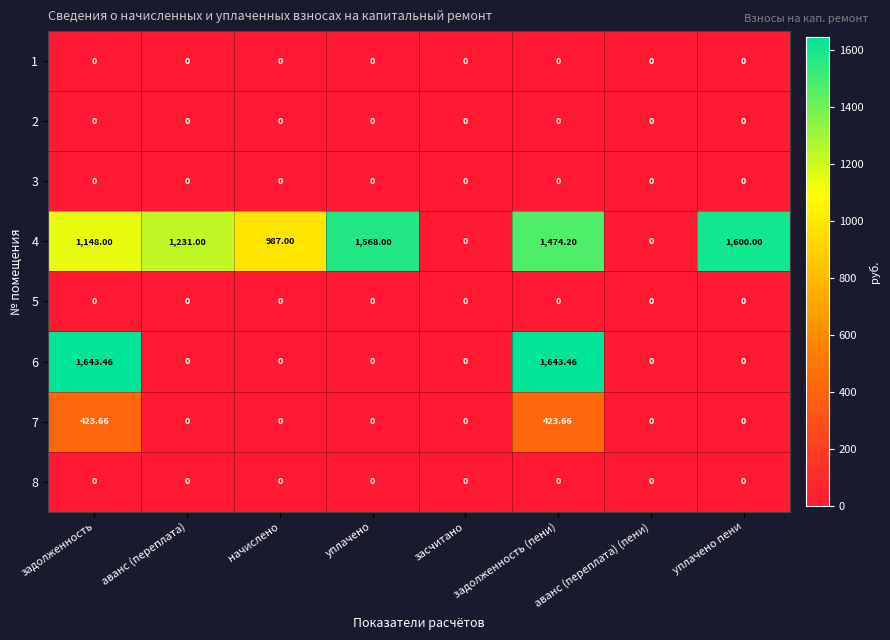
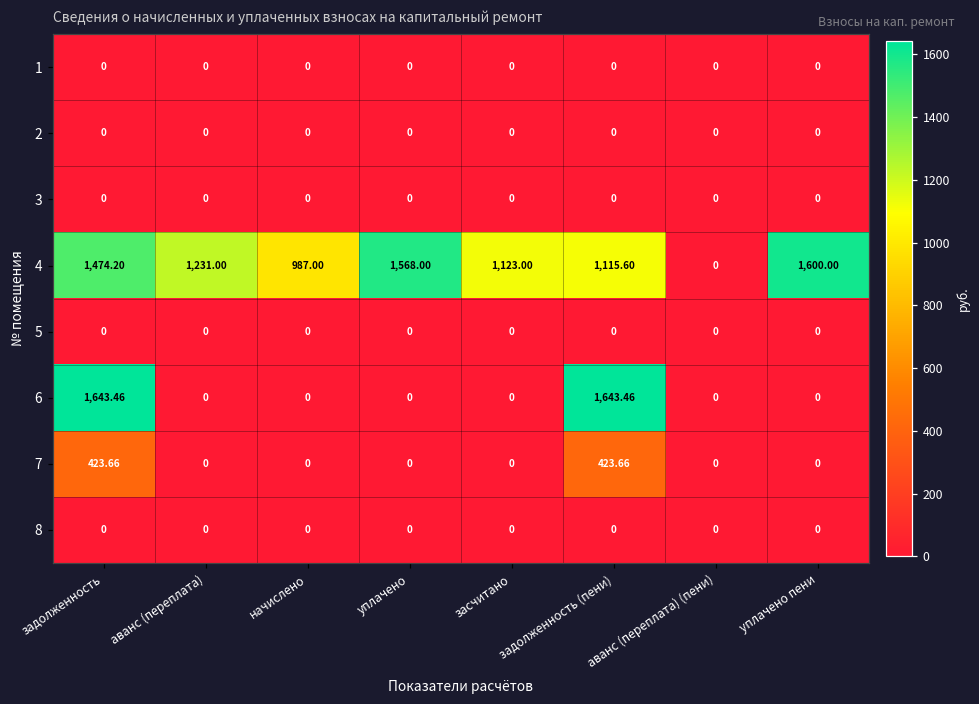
  {
    "1": {
      "задолженность": "0",
      "аванс (переплата)": "0",
      "начислено": "0",
      "уплачено": "0",
      "засчитано": "0",
      "задолженность (пени)": "0",
      "аванс (переплата) (пени)": "0",
      "уплачено пени": "0"
    },
    "2": {
      "задолженность": "0",
      "аванс (переплата)": "0",
      "начислено": "0",
      "уплачено": "0",
      "засчитано": "0",
      "задолженность (пени)": "0",
      "аванс (переплата) (пени)": "0",
      "уплачено пени": "0"
    },
    "3": {
      "задолженность": "0",
      "аванс (переплата)": "0",
      "начислено": "0",
      "уплачено": "0",
      "засчитано": "0",
      "задолженность (пени)": "0",
      "аванс (переплата) (пени)": "0",
      "уплачено пени": "0"
    },
    "4": {
-     "задолженность": "1,148.00",
+     "задолженность": "1,474.20",
      "аванс (переплата)": "1,231.00",
      "начислено": "987.00",
      "уплачено": "1,568.00",
-     "засчитано": "0",
-     "задолженность (пени)": "1,474.20",
+     "засчитано": "1,123.00",
+     "задолженность (пени)": "1,115.60",
      "аванс (переплата) (пени)": "0",
      "уплачено пени": "1,600.00"
    },
    "5": {
      "задолженность": "0",
      "аванс (переплата)": "0",
      "начислено": "0",
      "уплачено": "0",
      "засчитано": "0",
      "задолженность (пени)": "0",
      "аванс (переплата) (пени)": "0",
      "уплачено пени": "0"
    },
    "6": {
      "задолженность": "1,643.46",
      "аванс (переплата)": "0",
      "начислено": "0",
      "уплачено": "0",
      "засчитано": "0",
      "задолженность (пени)": "1,643.46",
      "аванс (переплата) (пени)": "0",
      "уплачено пени": "0"
    },
    "7": {
      "задолженность": "423.66",
      "аванс (переплата)": "0",
      "начислено": "0",
      "уплачено": "0",
      "засчитано": "0",
      "задолженность (пени)": "423.66",
      "аванс (переплата) (пени)": "0",
      "уплачено пени": "0"
    },
    "8": {
      "задолженность": "0",
      "аванс (переплата)": "0",
      "начислено": "0",
      "уплачено": "0",
      "засчитано": "0",
      "задолженность (пени)": "0",
      "аванс (переплата) (пени)": "0",
      "уплачено пени": "0"
    }
  }
